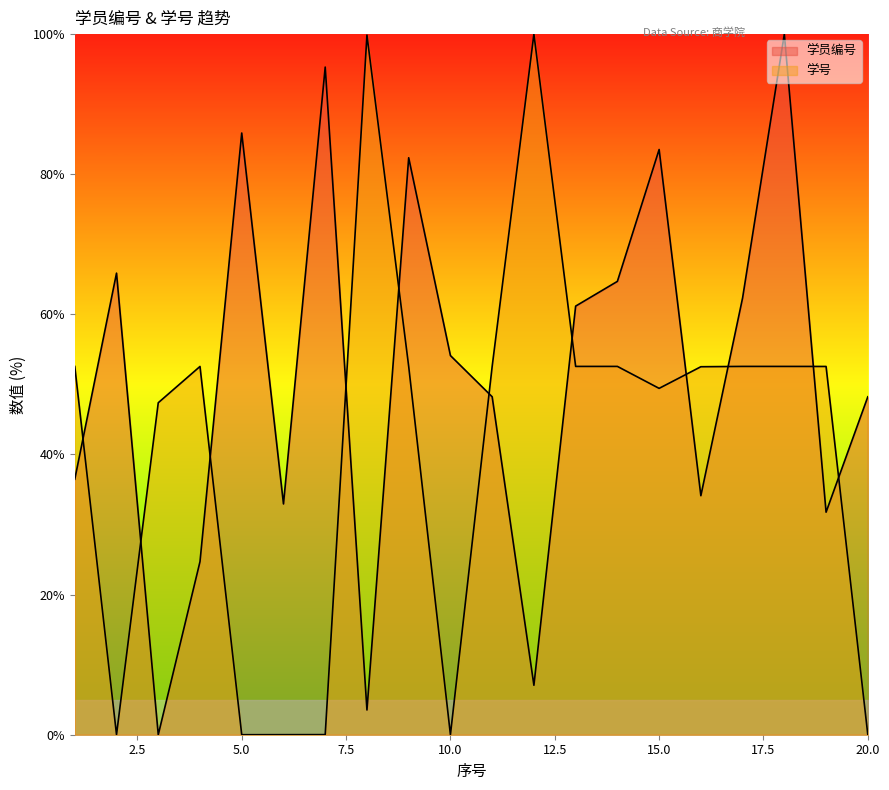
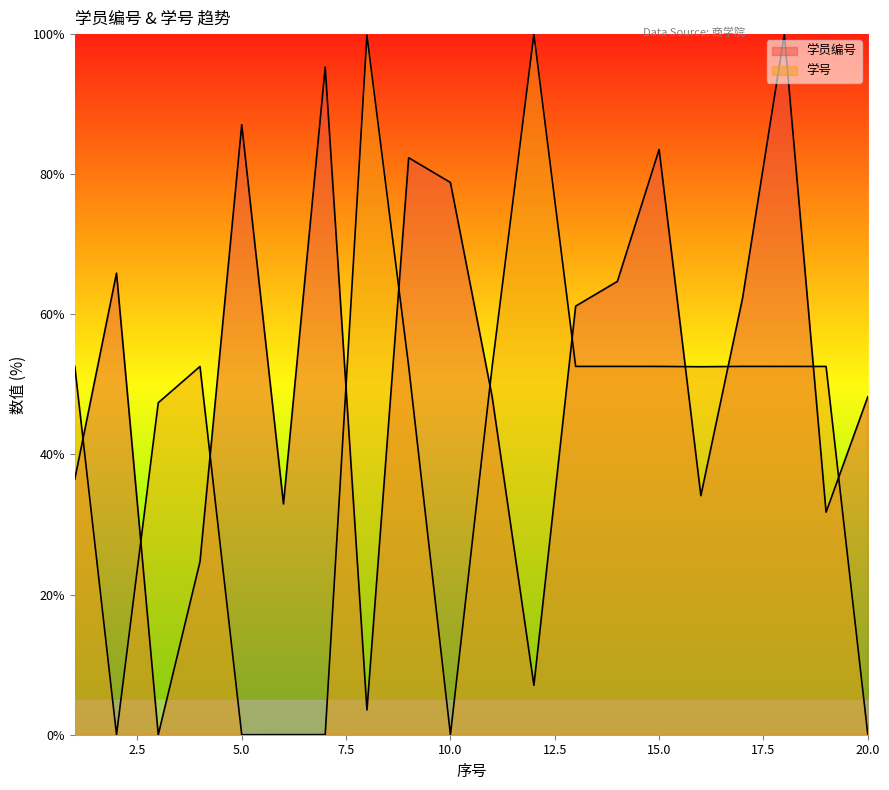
  {
    "学员编号": {
-     "5.0": "86%",
-     "10.0": "54%",
+     "5.0": "87%",
+     "10.0": "79%",
      "15.0": "84%",
      "20.0": "48%"
    },
    "学号": {
      "5.0": "0%",
      "10.0": "0%",
-     "15.0": "49%",
+     "15.0": "53%",
      "20.0": "0%"
    }
  }
